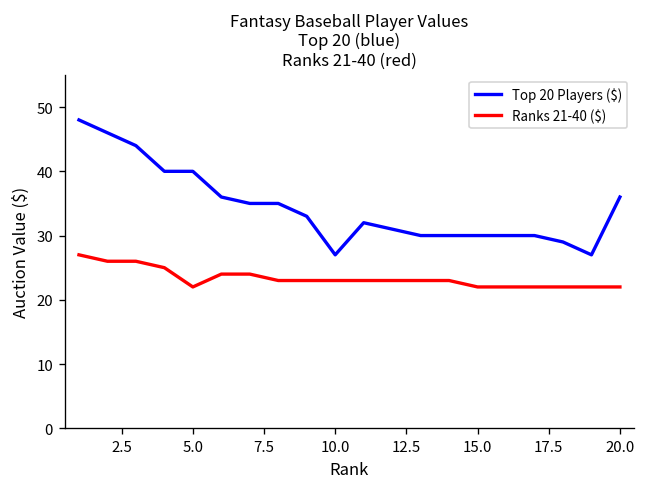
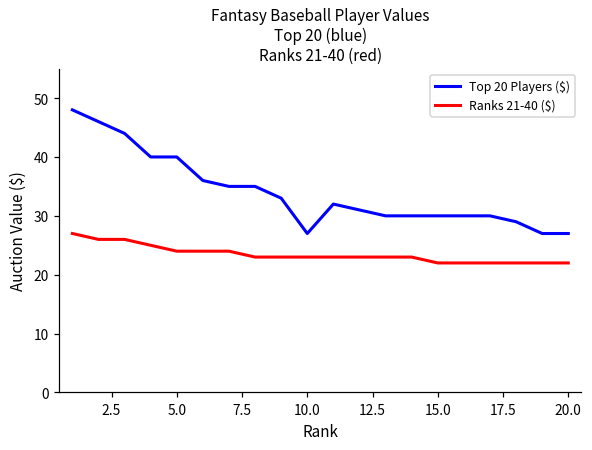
  {
    "Top 20 Players ($)": {
      "5.0": 40,
      "10.0": 27,
      "15.0": 30,
-     "20.0": 36
+     "20.0": 27
    },
    "Ranks 21-40 ($)": {
-     "5.0": 22,
+     "5.0": 24,
      "10.0": 23,
      "15.0": 22,
      "20.0": 22
    }
  }
